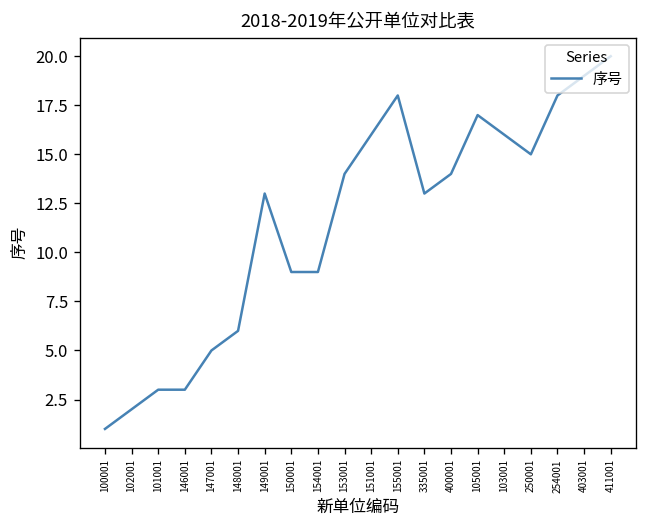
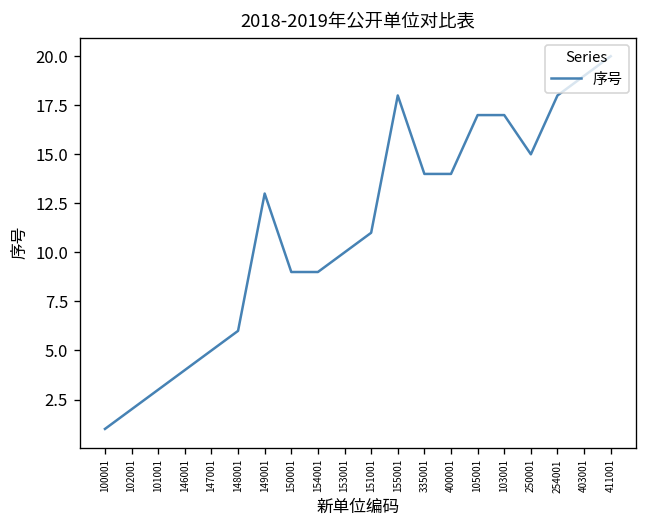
  {
    "100001": 1,
    "102001": 2,
    "101001": 3,
-   "146001": 3,
+   "146001": 4,
    "147001": 5,
    "148001": 6,
    "149001": 13,
    "150001": 9,
    "154001": 9,
-   "153001": 14,
-   "151001": 16,
+   "153001": 10,
+   "151001": 11,
    "155001": 18,
-   "335001": 13,
+   "335001": 14,
    "400001": 14,
    "105001": 17,
-   "103001": 16,
+   "103001": 17,
    "250001": 15
  }
